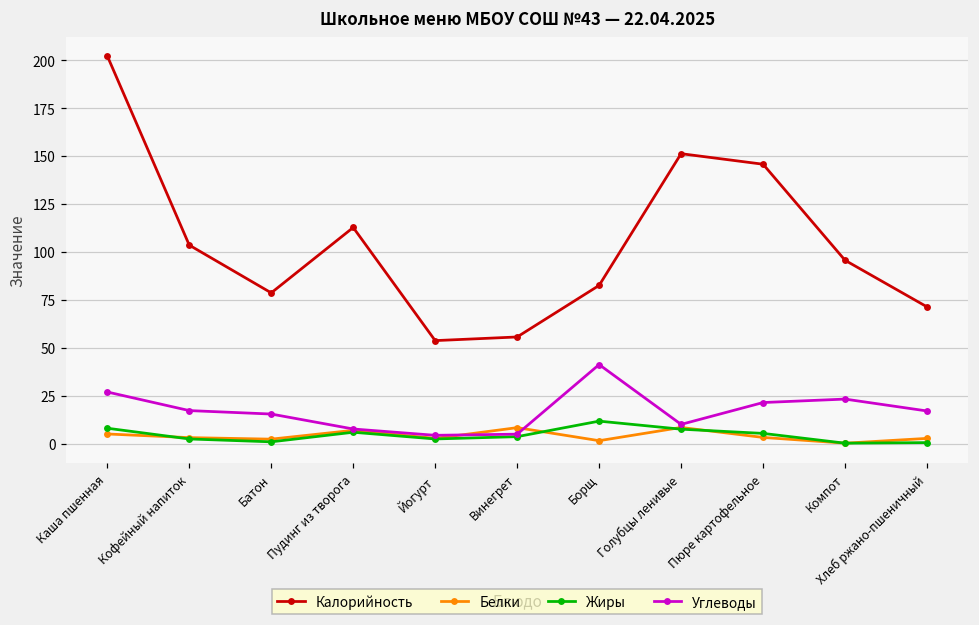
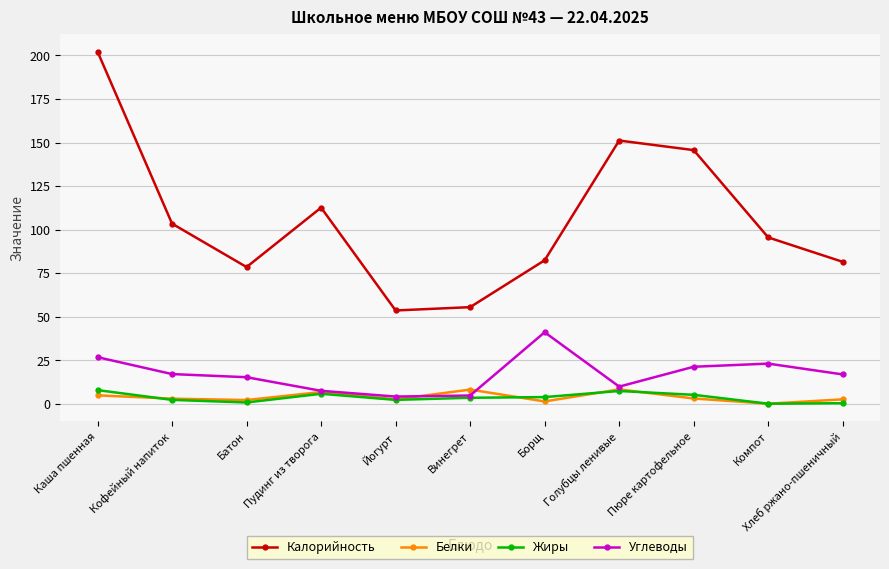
  {
    "Калорийность": {
      "Каша пшенная": 202,
      "Кофейный напиток": 104,
      "Батон": 79,
      "Пудинг из творога": 113,
      "Йогурт": 54,
      "Винегрет": 56,
      "Борщ": 83,
      "Голубцы ленивые": 151,
      "Пюре картофельное": 146,
      "Компот": 96,
-     "Хлеб ржано-пшеничный": 71
+     "Хлеб ржано-пшеничный": 82
    },
    "Белки": {
      "Каша пшенная": 5,
      "Винегрет": 8,
      "Борщ": 2,
      "Пюре картофельное": 3,
      "Хлеб ржано-пшеничный": 3
    },
    "Жиры": {
      "Каша пшенная": 8,
-     "Борщ": 12,
+     "Борщ": 4,
      "Пюре картофельное": 5,
      "Хлеб ржано-пшеничный": 1
    },
    "Углеводы": {
      "Каша пшенная": 27,
      "Кофейный напиток": 17,
      "Батон": 15,
      "Йогурт": 4,
      "Борщ": 41,
      "Голубцы ленивые": 10,
      "Пюре картофельное": 21,
      "Компот": 23,
      "Хлеб ржано-пшеничный": 17
    }
  }
